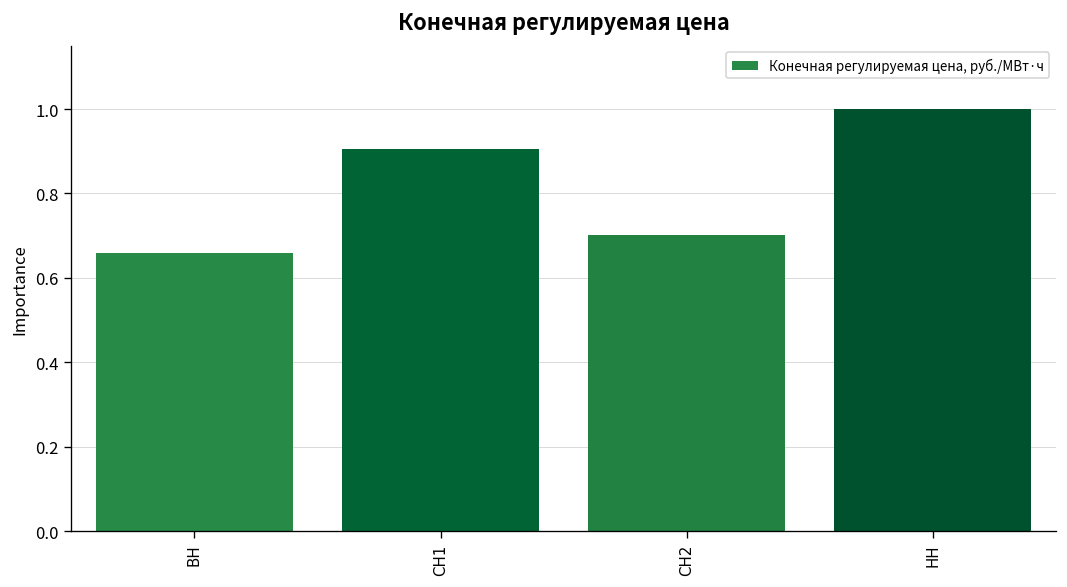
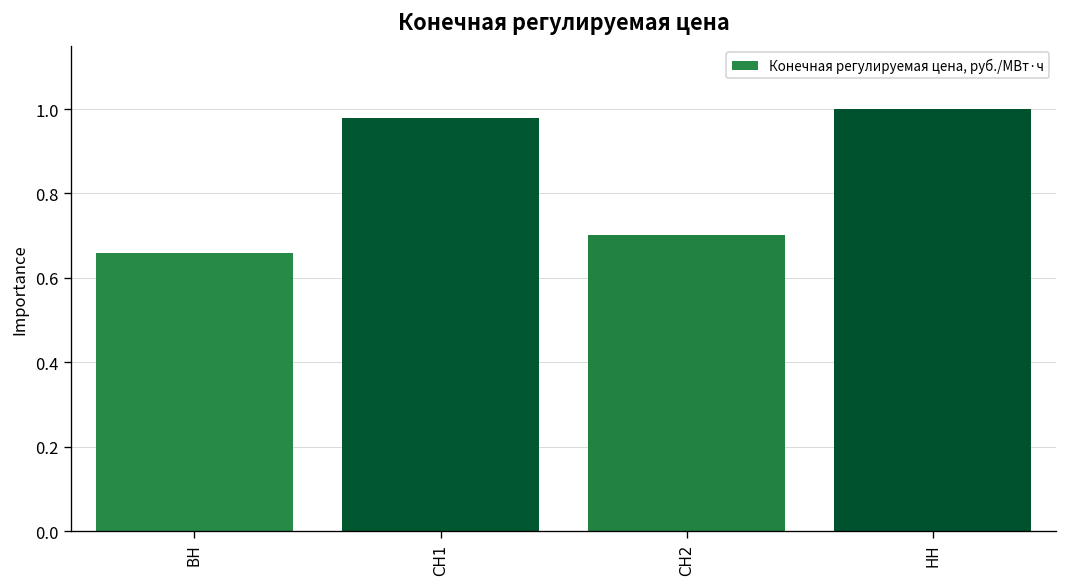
  {
    "ВН": 0.66,
-   "СН1": 0.90,
+   "СН1": 0.98,
    "СН2": 0.70,
    "НН": 1.00
  }
